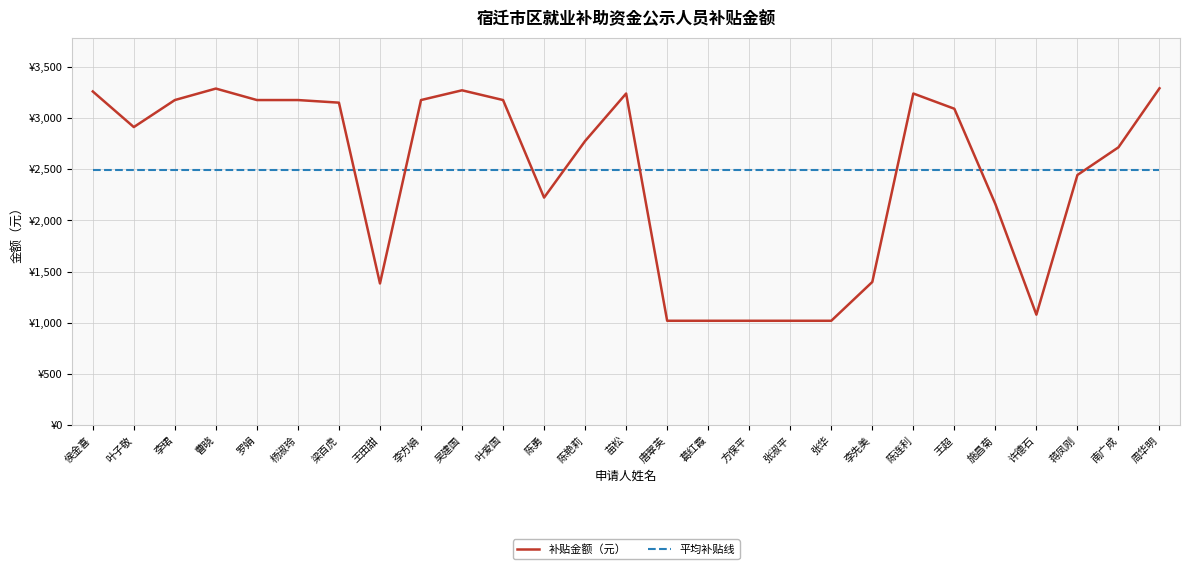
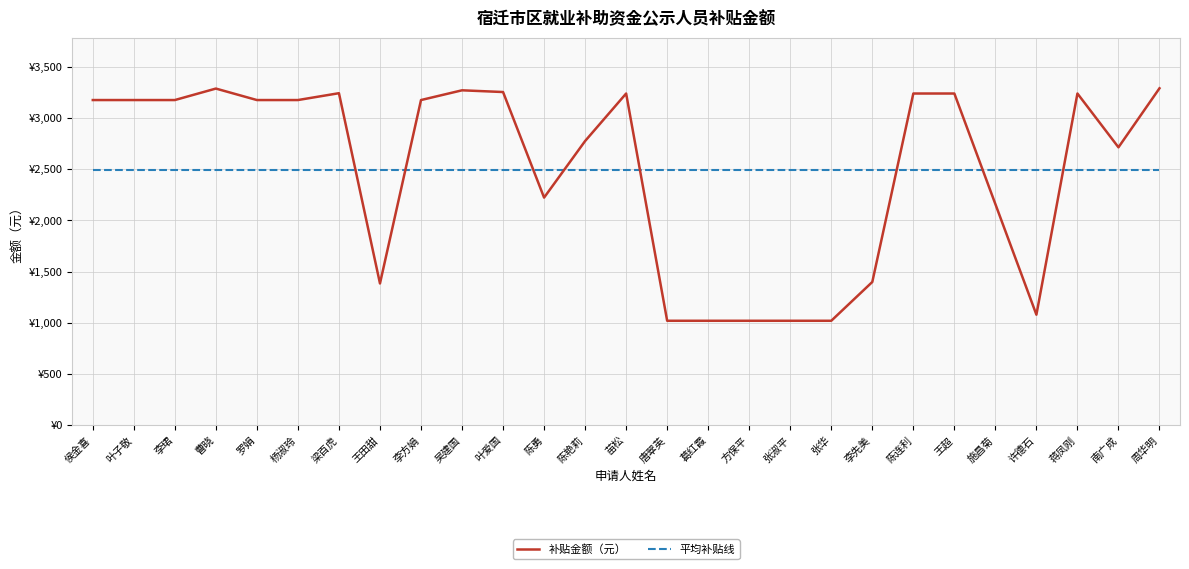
  {
    "补贴金额（元）": {
-     "侯金喜": "¥3,260",
-     "叶子敬": "¥2,910",
+     "侯金喜": "¥3,170",
+     "叶子敬": "¥3,170",
      "李珺": "¥3,170",
      "曹晓": "¥3,290",
      "罗娟": "¥3,170",
      "杨淑玲": "¥3,170",
-     "梁百虎": "¥3,150",
+     "梁百虎": "¥3,240",
      "王田甜": "¥1,380",
      "李方娟": "¥3,170",
      "吴建国": "¥3,270",
-     "叶爱国": "¥3,170",
+     "叶爱国": "¥3,250",
      "陈勇": "¥2,220",
      "陈艳莉": "¥2,770",
      "苗松": "¥3,240",
      "唐翠英": "¥1,020",
      "葛红霞": "¥1,020",
      "方保平": "¥1,020",
      "张淑平": "¥1,020",
      "张华": "¥1,020",
      "李先美": "¥1,400",
      "陈连利": "¥3,240",
-     "王超": "¥3,090",
+     "王超": "¥3,240",
      "施昌菊": "¥2,160",
      "许德石": "¥1,080",
-     "蒋凤刚": "¥2,440",
+     "蒋凤刚": "¥3,240",
      "南广成": "¥2,710",
      "周华明": "¥3,290"
    },
    "平均补贴线": {
      "侯金喜": "¥2,490",
      "叶子敬": "¥2,490",
      "李珺": "¥2,490",
      "曹晓": "¥2,490",
      "罗娟": "¥2,490",
      "杨淑玲": "¥2,490",
      "梁百虎": "¥2,490",
      "王田甜": "¥2,490",
      "李方娟": "¥2,490",
      "吴建国": "¥2,490",
      "叶爱国": "¥2,490",
      "陈勇": "¥2,490",
      "陈艳莉": "¥2,490",
      "苗松": "¥2,490",
      "唐翠英": "¥2,490",
      "葛红霞": "¥2,490",
      "方保平": "¥2,490",
      "张淑平": "¥2,490",
      "张华": "¥2,490",
      "李先美": "¥2,490",
      "陈连利": "¥2,490",
      "王超": "¥2,490",
      "施昌菊": "¥2,490",
      "许德石": "¥2,490",
      "蒋凤刚": "¥2,490",
      "南广成": "¥2,490",
      "周华明": "¥2,490"
    }
  }
